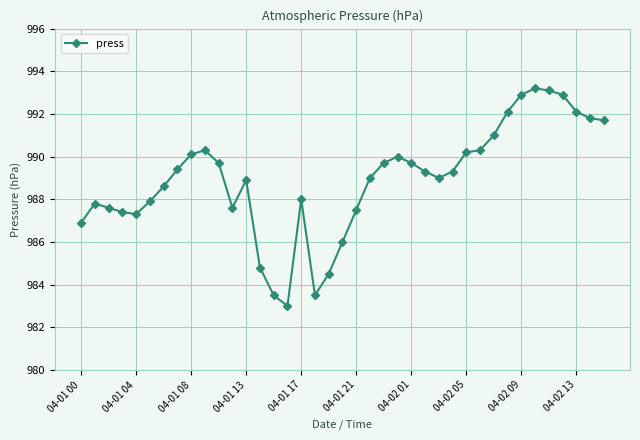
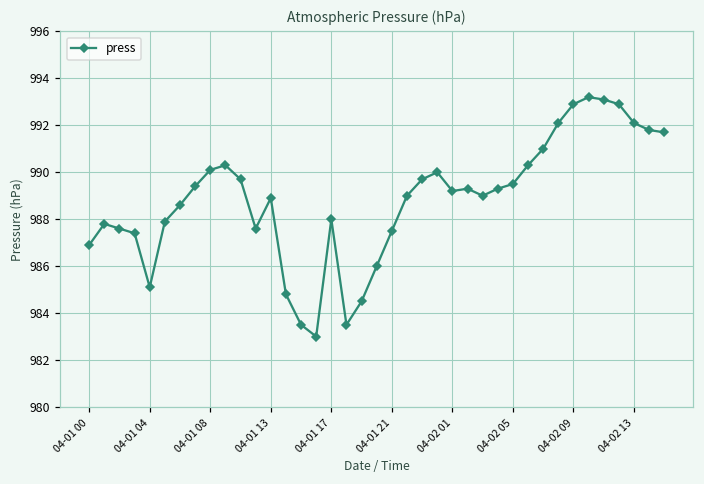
  {
    "04-01 00": 986.9,
-   "04-01 04": 987.3,
+   "04-01 04": 985.1,
    "04-01 08": 990.1,
    "04-01 13": 988.9,
    "04-01 17": 988.0,
    "04-01 21": 987.5,
-   "04-02 01": 989.7,
-   "04-02 05": 990.2,
+   "04-02 01": 989.2,
+   "04-02 05": 989.5,
    "04-02 09": 992.9,
    "04-02 13": 992.1
  }
